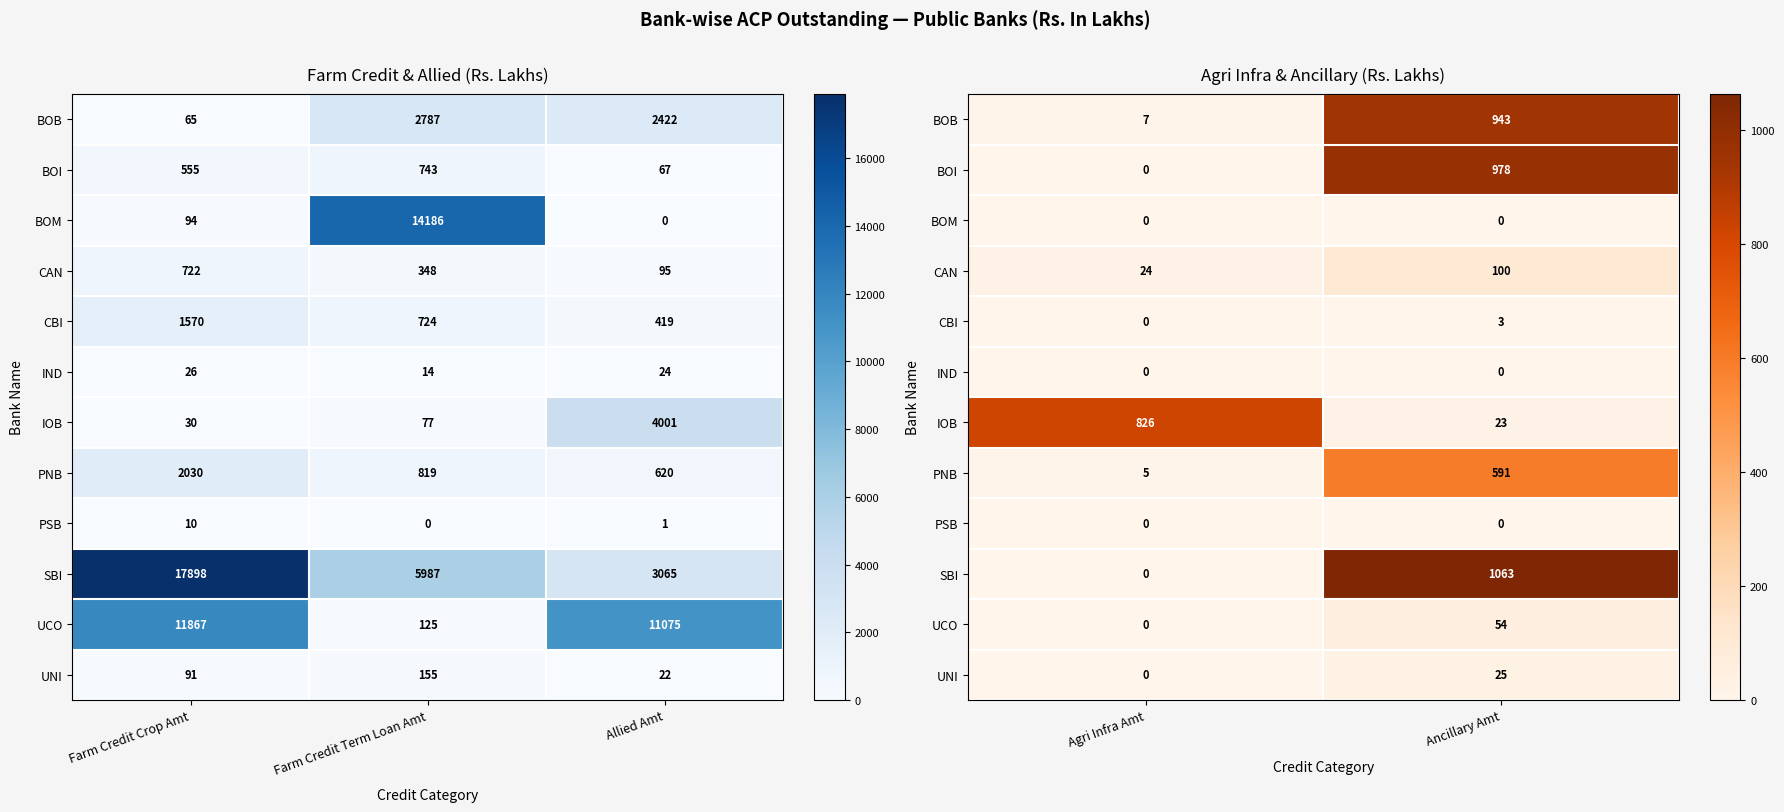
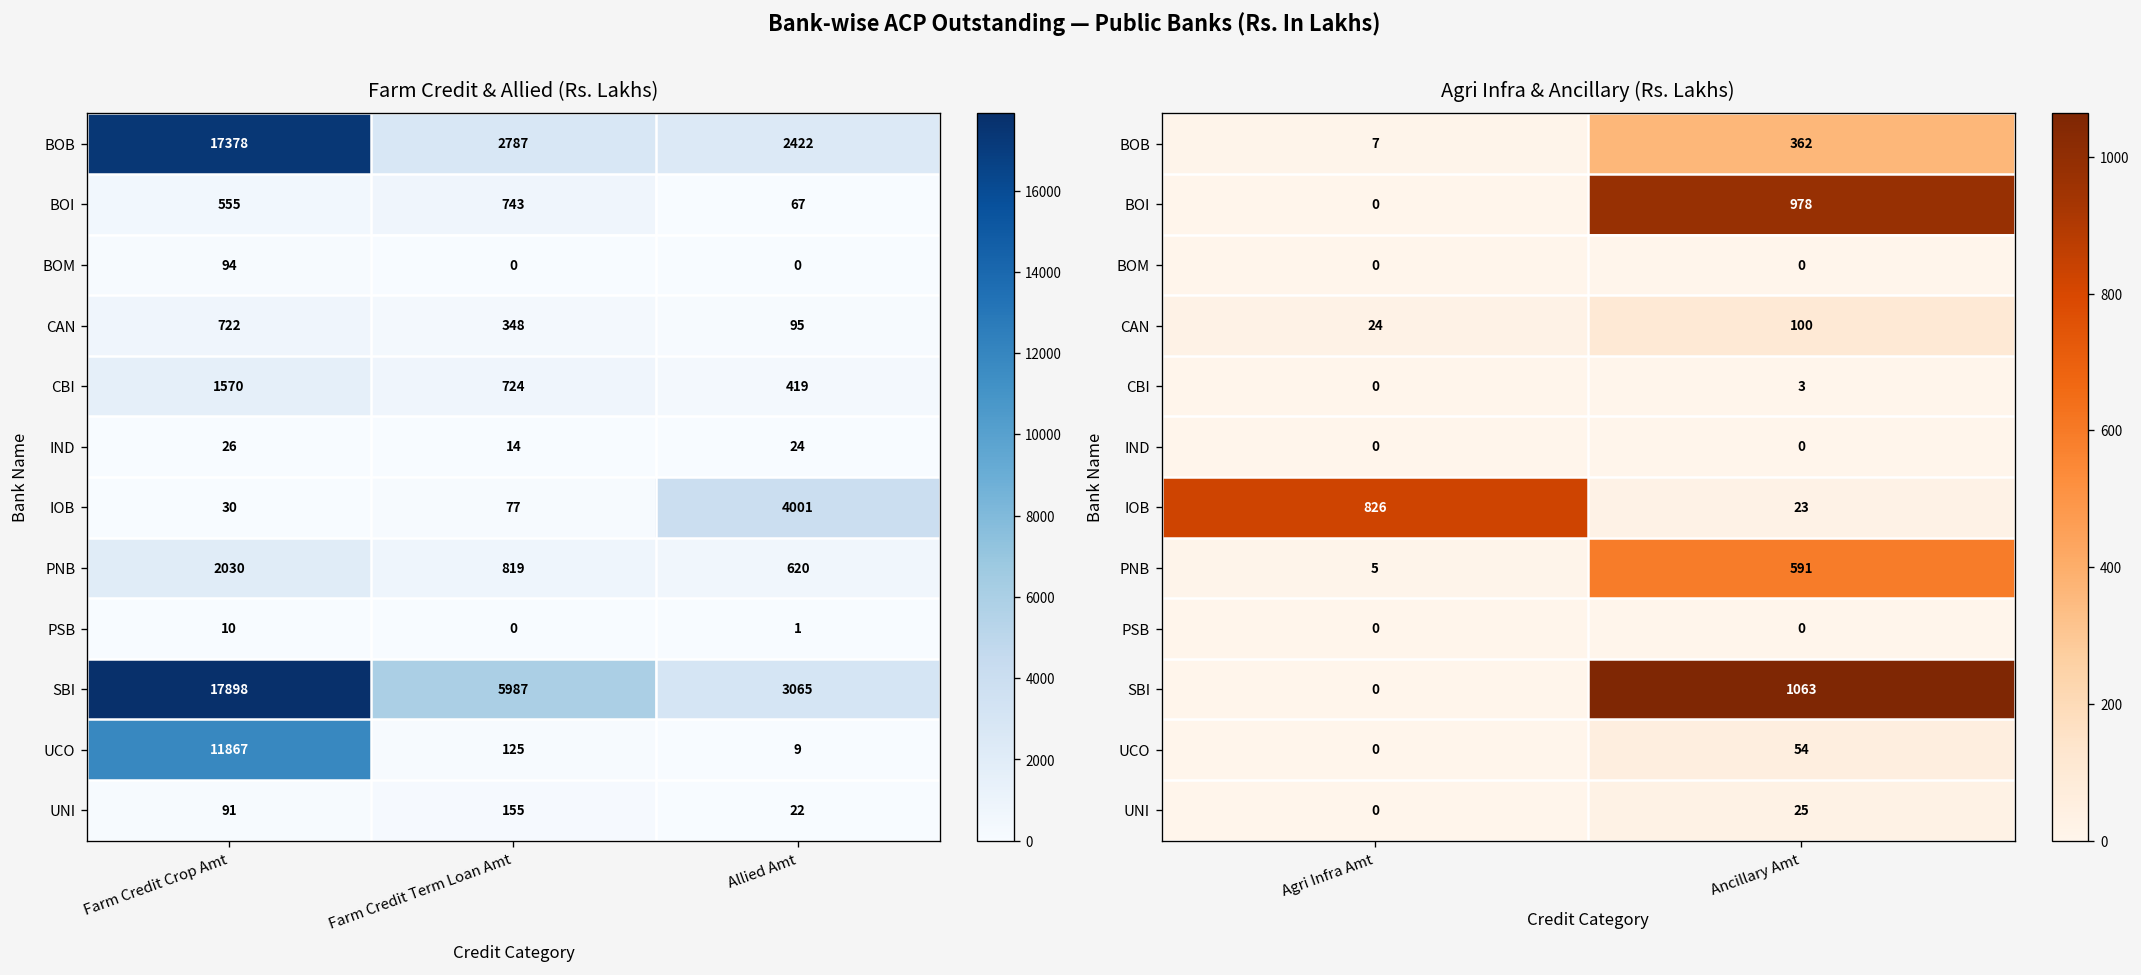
  {
    "Farm Credit & Allied (Rs. Lakhs)": {
      "BOB": {
-       "Farm Credit Crop Amt": 65,
+       "Farm Credit Crop Amt": 17378,
        "Farm Credit Term Loan Amt": 2787,
        "Allied Amt": 2422
      },
      "BOI": {
        "Farm Credit Crop Amt": 555,
        "Farm Credit Term Loan Amt": 743,
        "Allied Amt": 67
      },
      "BOM": {
        "Farm Credit Crop Amt": 94,
-       "Farm Credit Term Loan Amt": 14186,
+       "Farm Credit Term Loan Amt": 0,
        "Allied Amt": 0
      },
      "CAN": {
        "Farm Credit Crop Amt": 722,
        "Farm Credit Term Loan Amt": 348,
        "Allied Amt": 95
      },
      "CBI": {
        "Farm Credit Crop Amt": 1570,
        "Farm Credit Term Loan Amt": 724,
        "Allied Amt": 419
      },
      "IND": {
        "Farm Credit Crop Amt": 26,
        "Farm Credit Term Loan Amt": 14,
        "Allied Amt": 24
      },
      "IOB": {
        "Farm Credit Crop Amt": 30,
        "Farm Credit Term Loan Amt": 77,
        "Allied Amt": 4001
      },
      "PNB": {
        "Farm Credit Crop Amt": 2030,
        "Farm Credit Term Loan Amt": 819,
        "Allied Amt": 620
      },
      "PSB": {
        "Farm Credit Crop Amt": 10,
        "Farm Credit Term Loan Amt": 0,
        "Allied Amt": 1
      },
      "SBI": {
        "Farm Credit Crop Amt": 17898,
        "Farm Credit Term Loan Amt": 5987,
        "Allied Amt": 3065
      },
      "UCO": {
        "Farm Credit Crop Amt": 11867,
        "Farm Credit Term Loan Amt": 125,
-       "Allied Amt": 11075
+       "Allied Amt": 9
      },
      "UNI": {
        "Farm Credit Crop Amt": 91,
        "Farm Credit Term Loan Amt": 155,
        "Allied Amt": 22
      }
    },
    "Agri Infra & Ancillary (Rs. Lakhs)": {
      "BOB": {
        "Agri Infra Amt": 7,
-       "Ancillary Amt": 943
+       "Ancillary Amt": 362
      },
      "BOI": {
        "Agri Infra Amt": 0,
        "Ancillary Amt": 978
      },
      "BOM": {
        "Agri Infra Amt": 0,
        "Ancillary Amt": 0
      },
      "CAN": {
        "Agri Infra Amt": 24,
        "Ancillary Amt": 100
      },
      "CBI": {
        "Agri Infra Amt": 0,
        "Ancillary Amt": 3
      },
      "IND": {
        "Agri Infra Amt": 0,
        "Ancillary Amt": 0
      },
      "IOB": {
        "Agri Infra Amt": 826,
        "Ancillary Amt": 23
      },
      "PNB": {
        "Agri Infra Amt": 5,
        "Ancillary Amt": 591
      },
      "PSB": {
        "Agri Infra Amt": 0,
        "Ancillary Amt": 0
      },
      "SBI": {
        "Agri Infra Amt": 0,
        "Ancillary Amt": 1063
      },
      "UCO": {
        "Agri Infra Amt": 0,
        "Ancillary Amt": 54
      },
      "UNI": {
        "Agri Infra Amt": 0,
        "Ancillary Amt": 25
      }
    }
  }
